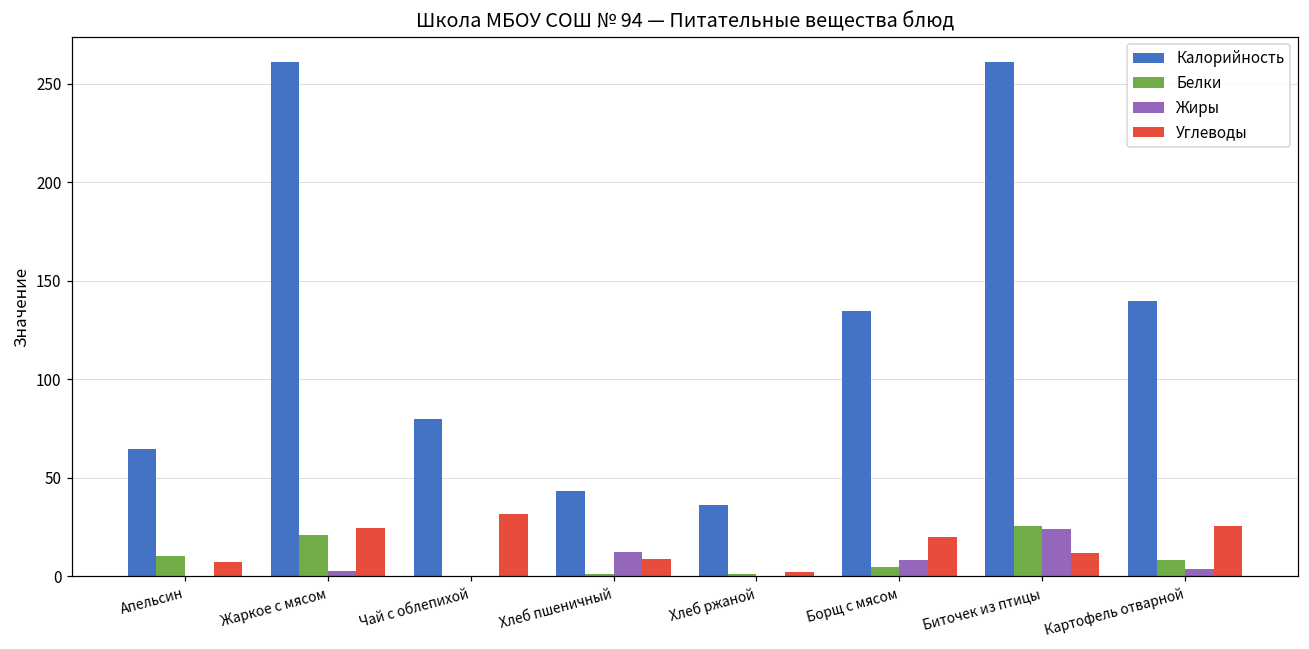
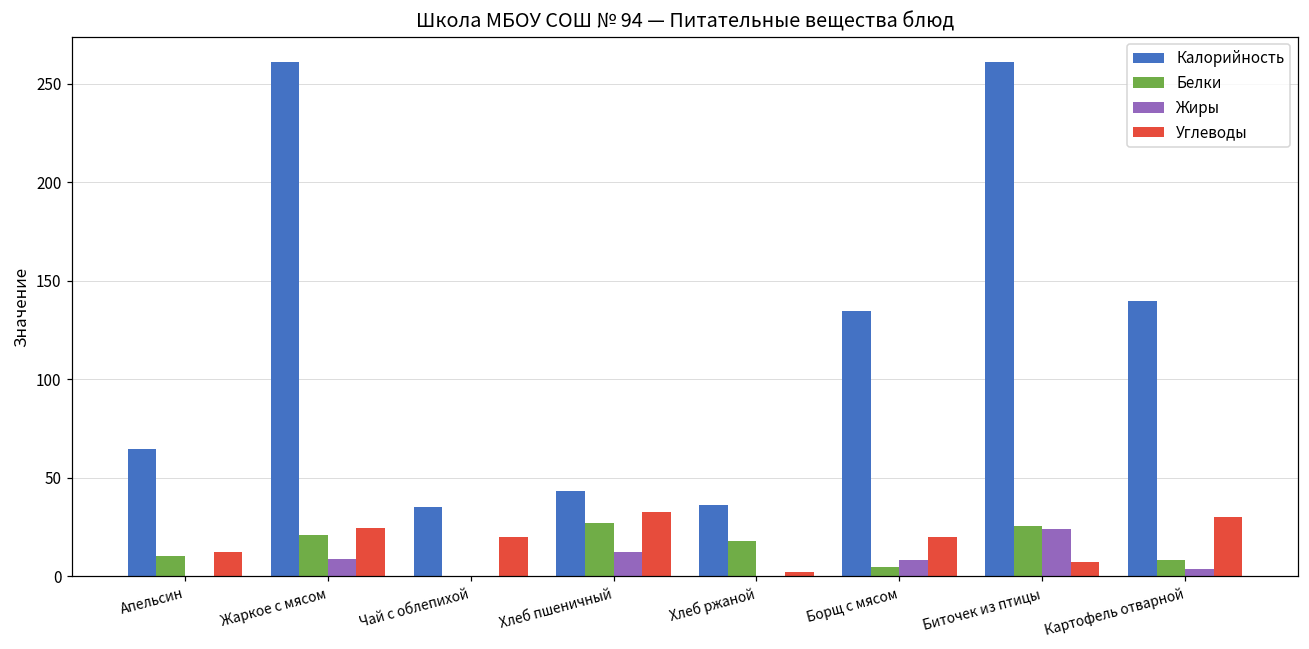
  {
    "Калорийность": {
      "Апельсин": 65,
      "Жаркое с мясом": 261,
-     "Чай с облепихой": 80,
+     "Чай с облепихой": 35,
      "Хлеб пшеничный": 43,
      "Хлеб ржаной": 36,
      "Борщ с мясом": 134,
      "Биточек из птицы": 261,
      "Картофель отварной": 140
    },
    "Белки": {
      "Апельсин": 11,
      "Жаркое с мясом": 21,
-     "Хлеб пшеничный": 1,
-     "Хлеб ржаной": 1,
+     "Хлеб пшеничный": 27,
+     "Хлеб ржаной": 18,
      "Борщ с мясом": 5,
      "Биточек из птицы": 25,
      "Картофель отварной": 8
    },
    "Жиры": {
-     "Жаркое с мясом": 3,
+     "Жаркое с мясом": 9,
      "Чай с облепихой": 0,
      "Хлеб пшеничный": 13,
      "Борщ с мясом": 8,
      "Биточек из птицы": 24,
      "Картофель отварной": 4
    },
    "Углеводы": {
-     "Апельсин": 8,
+     "Апельсин": 12,
      "Жаркое с мясом": 24,
-     "Чай с облепихой": 32,
-     "Хлеб пшеничный": 9,
+     "Чай с облепихой": 20,
+     "Хлеб пшеничный": 33,
      "Хлеб ржаной": 2,
      "Борщ с мясом": 20,
-     "Биточек из птицы": 12,
-     "Картофель отварной": 26
+     "Биточек из птицы": 7,
+     "Картофель отварной": 30
    }
  }
